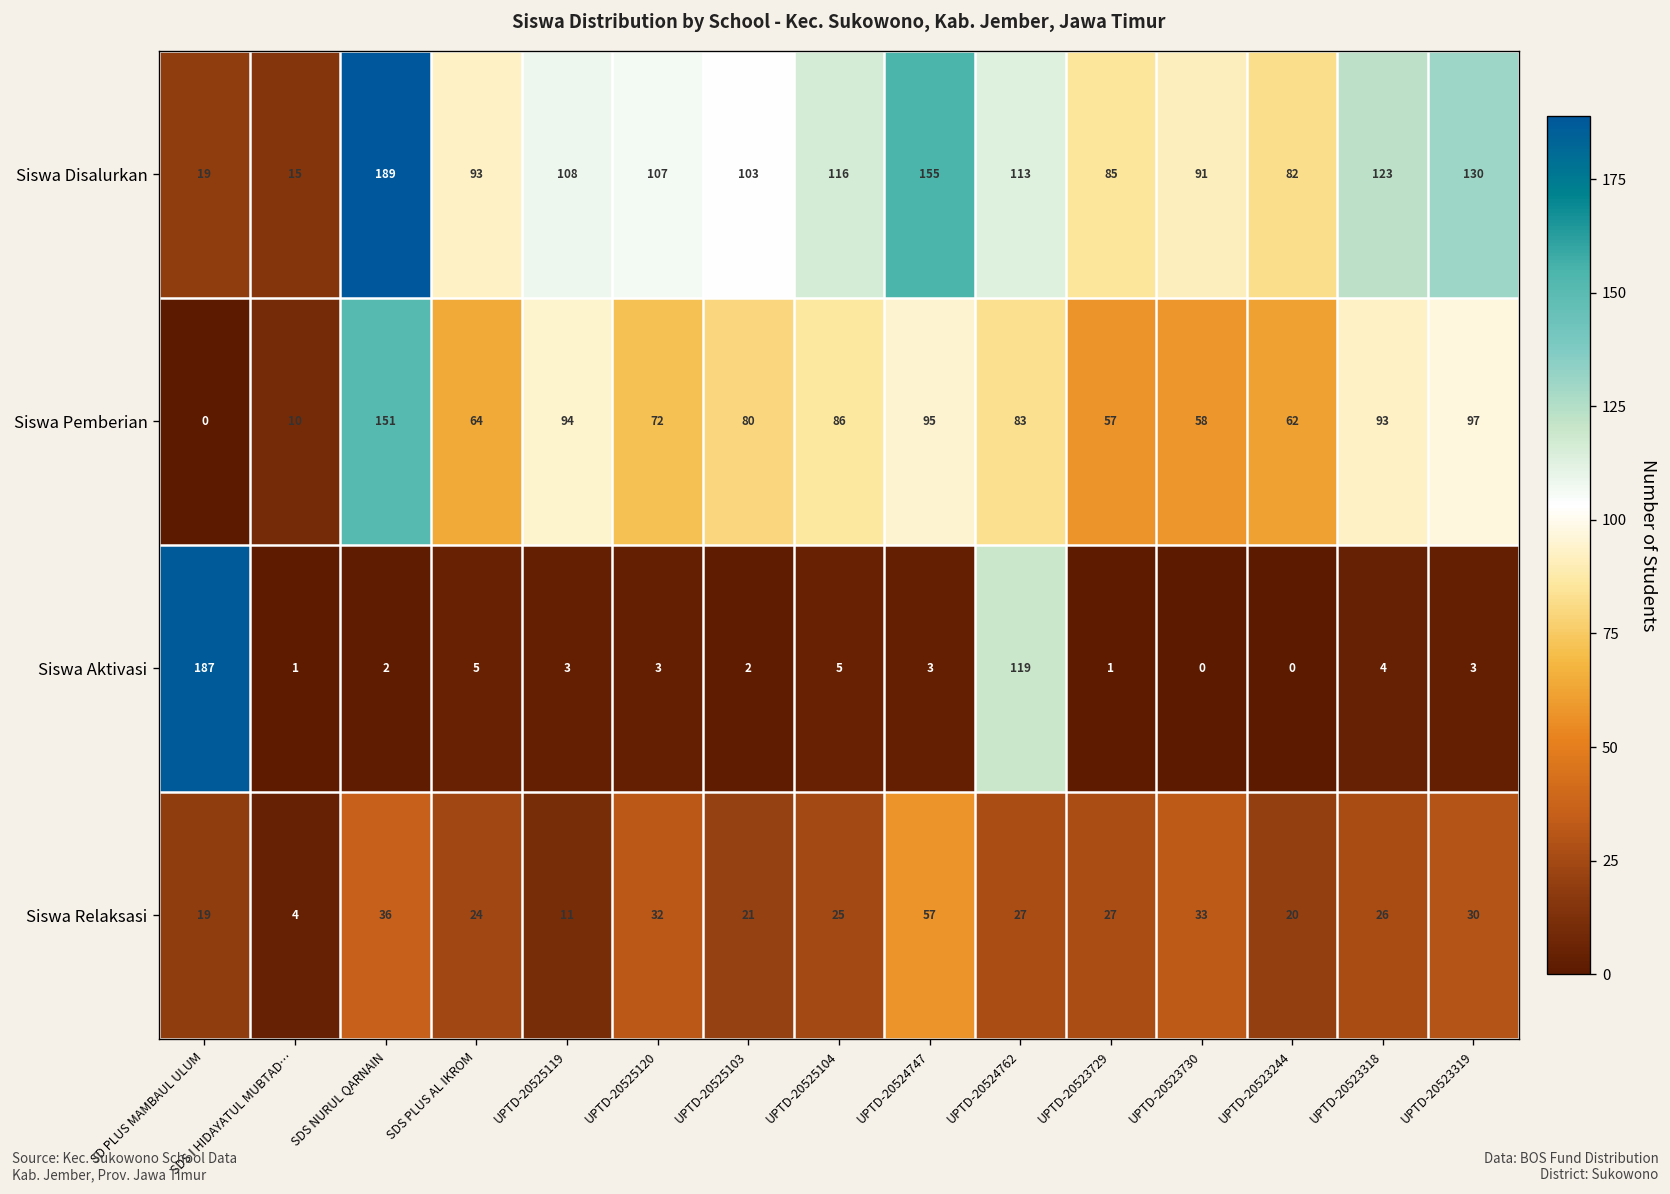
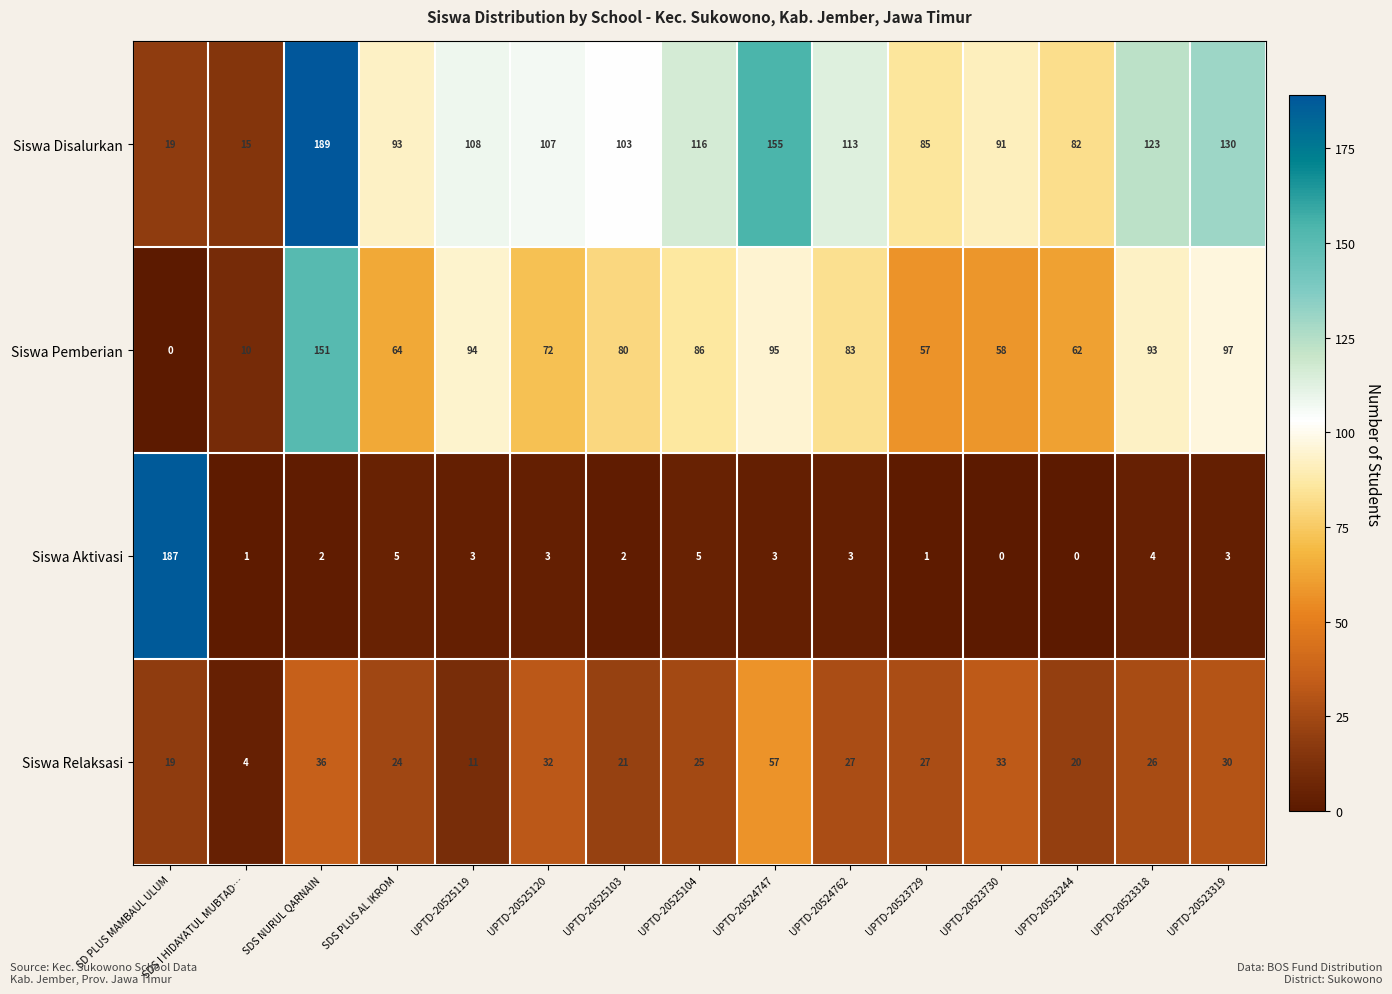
  {
    "Siswa Disalurkan": {
      "SD PLUS MAMBAUL ULUM": 19,
      "SDS I HIDAYATUL MUBTAD…": 15,
      "SDS NURUL QARNAIN": 189,
      "SDS PLUS AL IKROM": 93,
      "UPTD-20525119": 108,
      "UPTD-20525120": 107,
      "UPTD-20525103": 103,
      "UPTD-20525104": 116,
      "UPTD-20524747": 155,
      "UPTD-20524762": 113,
      "UPTD-20523729": 85,
      "UPTD-20523730": 91,
      "UPTD-20523244": 82,
      "UPTD-20523318": 123,
      "UPTD-20523319": 130
    },
    "Siswa Pemberian": {
      "SD PLUS MAMBAUL ULUM": 0,
      "SDS I HIDAYATUL MUBTAD…": 10,
      "SDS NURUL QARNAIN": 151,
      "SDS PLUS AL IKROM": 64,
      "UPTD-20525119": 94,
      "UPTD-20525120": 72,
      "UPTD-20525103": 80,
      "UPTD-20525104": 86,
      "UPTD-20524747": 95,
      "UPTD-20524762": 83,
      "UPTD-20523729": 57,
      "UPTD-20523730": 58,
      "UPTD-20523244": 62,
      "UPTD-20523318": 93,
      "UPTD-20523319": 97
    },
    "Siswa Aktivasi": {
      "SD PLUS MAMBAUL ULUM": 187,
      "SDS I HIDAYATUL MUBTAD…": 1,
      "SDS NURUL QARNAIN": 2,
      "SDS PLUS AL IKROM": 5,
      "UPTD-20525119": 3,
      "UPTD-20525120": 3,
      "UPTD-20525103": 2,
      "UPTD-20525104": 5,
      "UPTD-20524747": 3,
-     "UPTD-20524762": 119,
+     "UPTD-20524762": 3,
      "UPTD-20523729": 1,
      "UPTD-20523730": 0,
      "UPTD-20523244": 0,
      "UPTD-20523318": 4,
      "UPTD-20523319": 3
    },
    "Siswa Relaksasi": {
      "SD PLUS MAMBAUL ULUM": 19,
      "SDS I HIDAYATUL MUBTAD…": 4,
      "SDS NURUL QARNAIN": 36,
      "SDS PLUS AL IKROM": 24,
      "UPTD-20525119": 11,
      "UPTD-20525120": 32,
      "UPTD-20525103": 21,
      "UPTD-20525104": 25,
      "UPTD-20524747": 57,
      "UPTD-20524762": 27,
      "UPTD-20523729": 27,
      "UPTD-20523730": 33,
      "UPTD-20523244": 20,
      "UPTD-20523318": 26,
      "UPTD-20523319": 30
    }
  }
